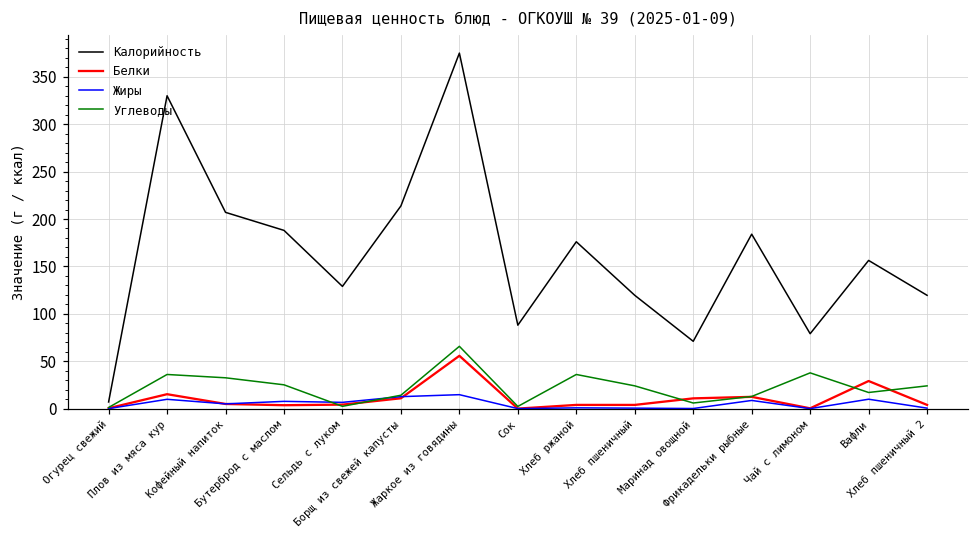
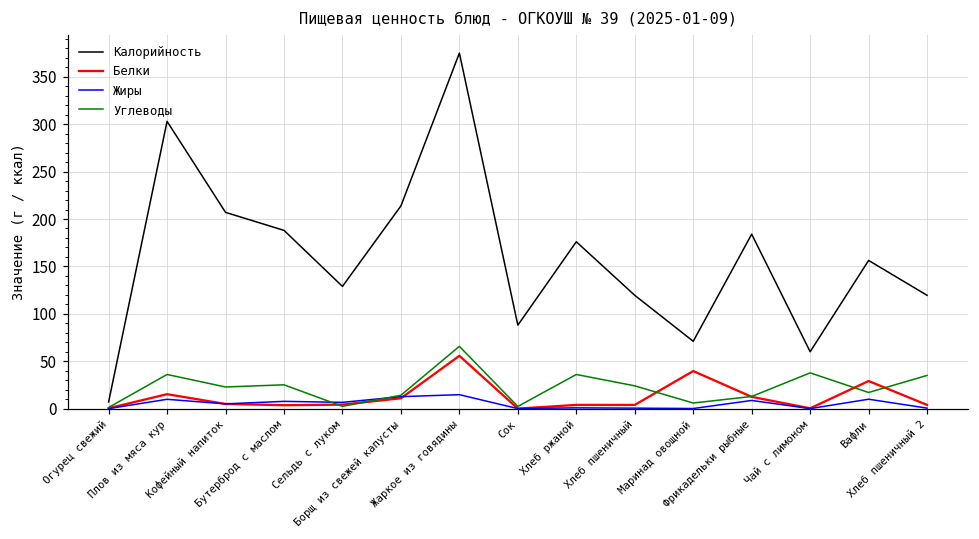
  {
    "Калорийность": {
      "Огурец свежий": 10,
-     "Плов из мяса кур": 330,
+     "Плов из мяса кур": 300,
      "Кофейный напиток": 210,
      "Бутерброд с маслом": 190,
      "Сельдь с луком": 130,
      "Борщ из свежей капусты": 210,
      "Жаркое из говядины": 380,
      "Сок": 90,
      "Хлеб ржаной": 180,
      "Хлеб пшеничный": 120,
      "Маринад овощной": 70,
      "Фрикадельки рыбные": 180,
-     "Чай с лимоном": 80,
+     "Чай с лимоном": 60,
      "Вафли": 160,
      "Хлеб пшеничный 2": 120
    },
    "Белки": {
      "Плов из мяса кур": 20,
      "Бутерброд с маслом": 0,
      "Жаркое из говядины": 60,
      "Хлеб ржаной": 0,
      "Хлеб пшеничный": 0,
-     "Маринад овощной": 10,
+     "Маринад овощной": 40,
      "Вафли": 30,
      "Хлеб пшеничный 2": 0
    },
    "Жиры": {
      "Плов из мяса кур": 10,
      "Бутерброд с маслом": 10,
      "Жаркое из говядины": 10,
      "Хлеб ржаной": 0,
      "Хлеб пшеничный": 0,
      "Маринад овощной": 0,
      "Фрикадельки рыбные": 10,
      "Вафли": 10,
      "Хлеб пшеничный 2": 0
    },
    "Углеводы": {
      "Плов из мяса кур": 40,
-     "Кофейный напиток": 30,
+     "Кофейный напиток": 20,
      "Бутерброд с маслом": 30,
      "Жаркое из говядины": 70,
      "Хлеб ржаной": 40,
      "Хлеб пшеничный": 20,
      "Маринад овощной": 10,
      "Чай с лимоном": 40,
      "Вафли": 20,
-     "Хлеб пшеничный 2": 20
+     "Хлеб пшеничный 2": 40
    }
  }
